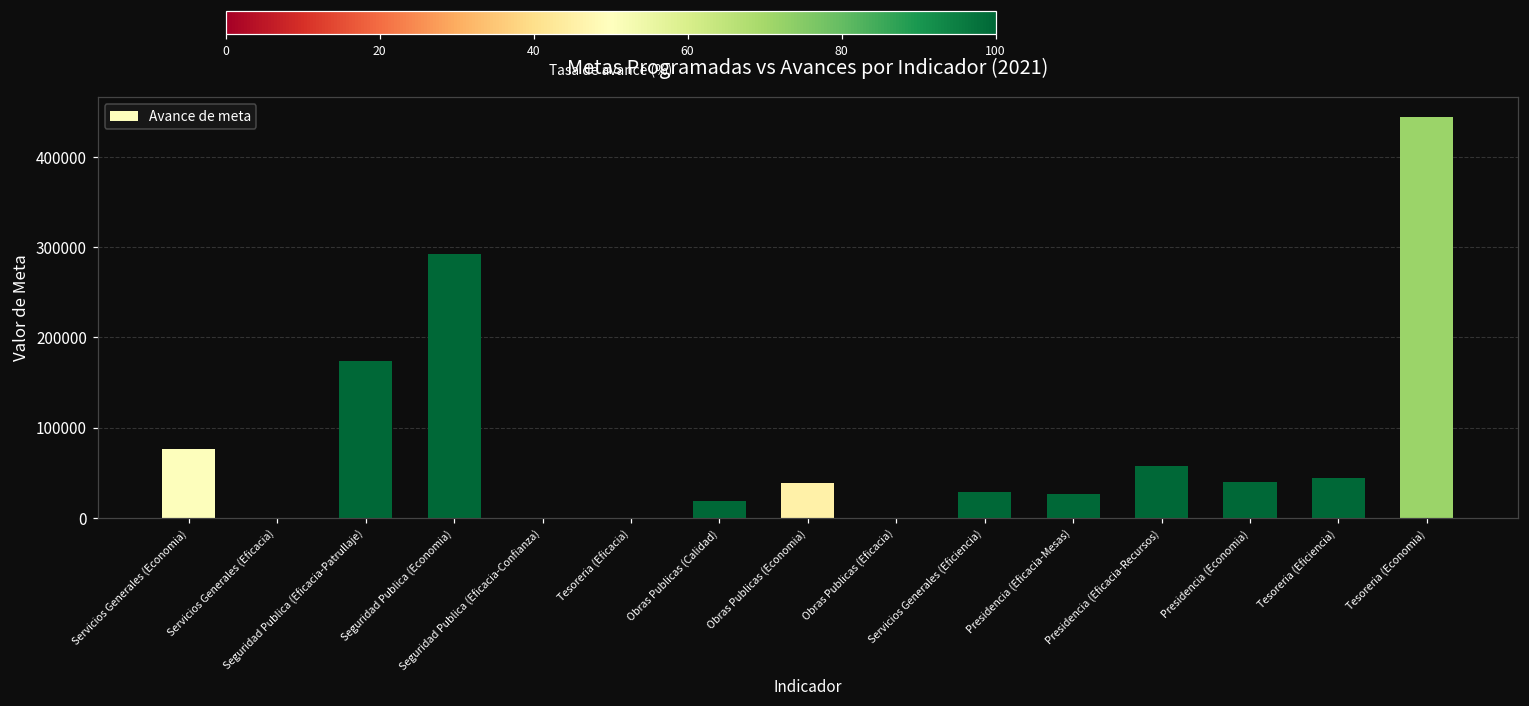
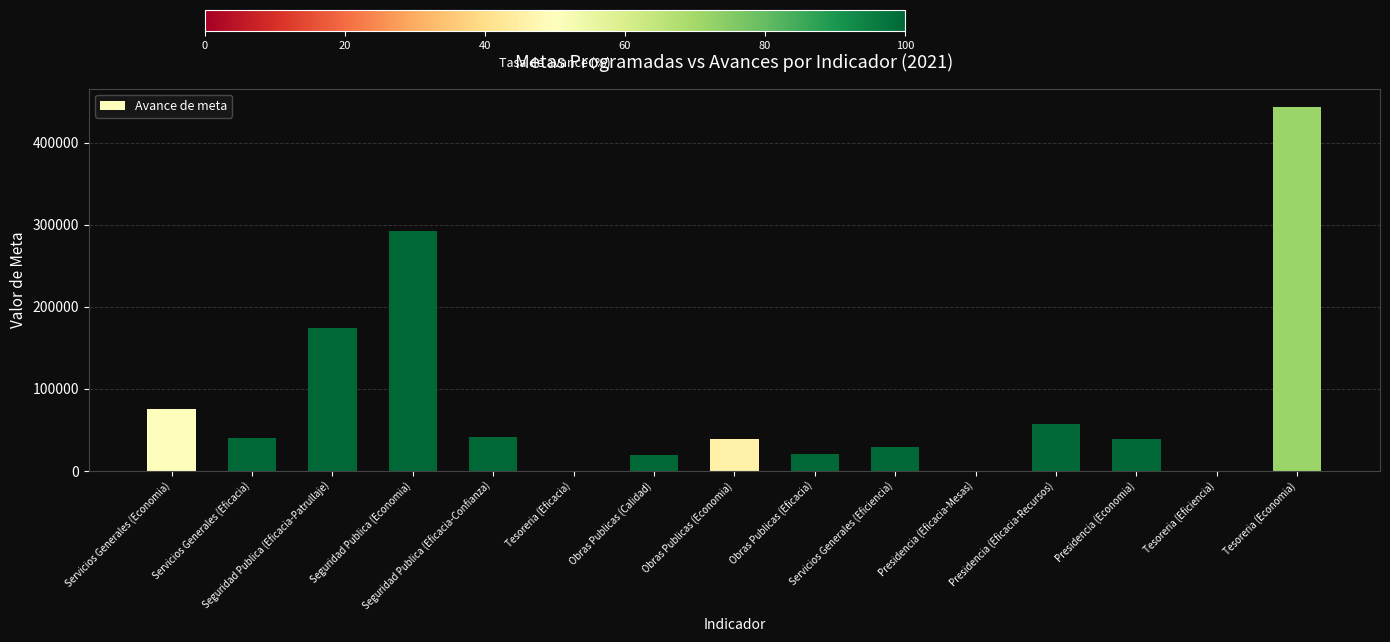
  {
    "Servicios Generales (Economia)": 80000,
-   "Servicios Generales (Eficacia)": 0,
+   "Servicios Generales (Eficacia)": 40000,
    "Seguridad Publica (Eficacia-Patrullaje)": 170000,
    "Seguridad Publica (Economia)": 290000,
-   "Seguridad Publica (Eficacia-Confianza)": 0,
+   "Seguridad Publica (Eficacia-Confianza)": 40000,
    "Obras Publicas (Calidad)": 20000,
    "Obras Publicas (Economia)": 40000,
-   "Obras Publicas (Eficacia)": 0,
+   "Obras Publicas (Eficacia)": 20000,
    "Servicios Generales (Eficiencia)": 30000,
-   "Presidencia (Eficacia-Mesas)": 30000,
+   "Presidencia (Eficacia-Mesas)": 0,
    "Presidencia (Eficacia-Recursos)": 60000,
    "Presidencia (Economia)": 40000,
-   "Tesoreria (Eficiencia)": 40000,
+   "Tesoreria (Eficiencia)": 0,
    "Tesoreria (Economia)": 440000
  }
